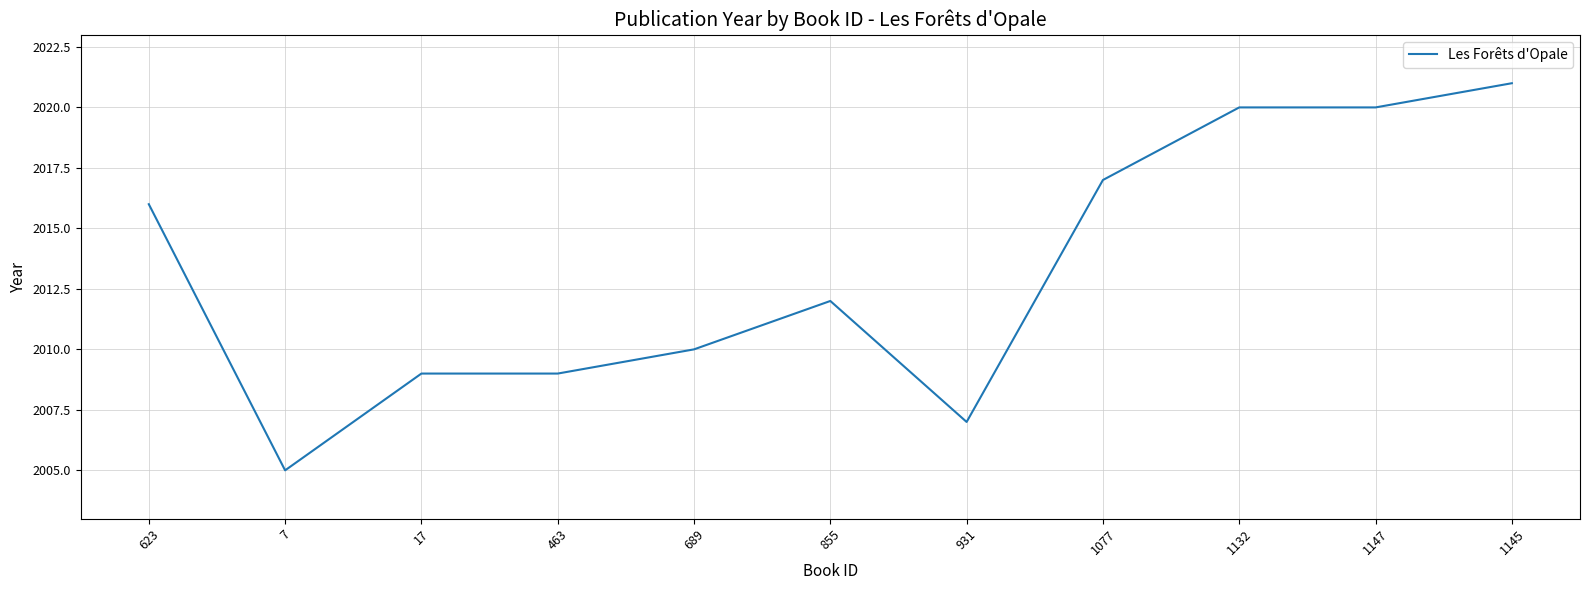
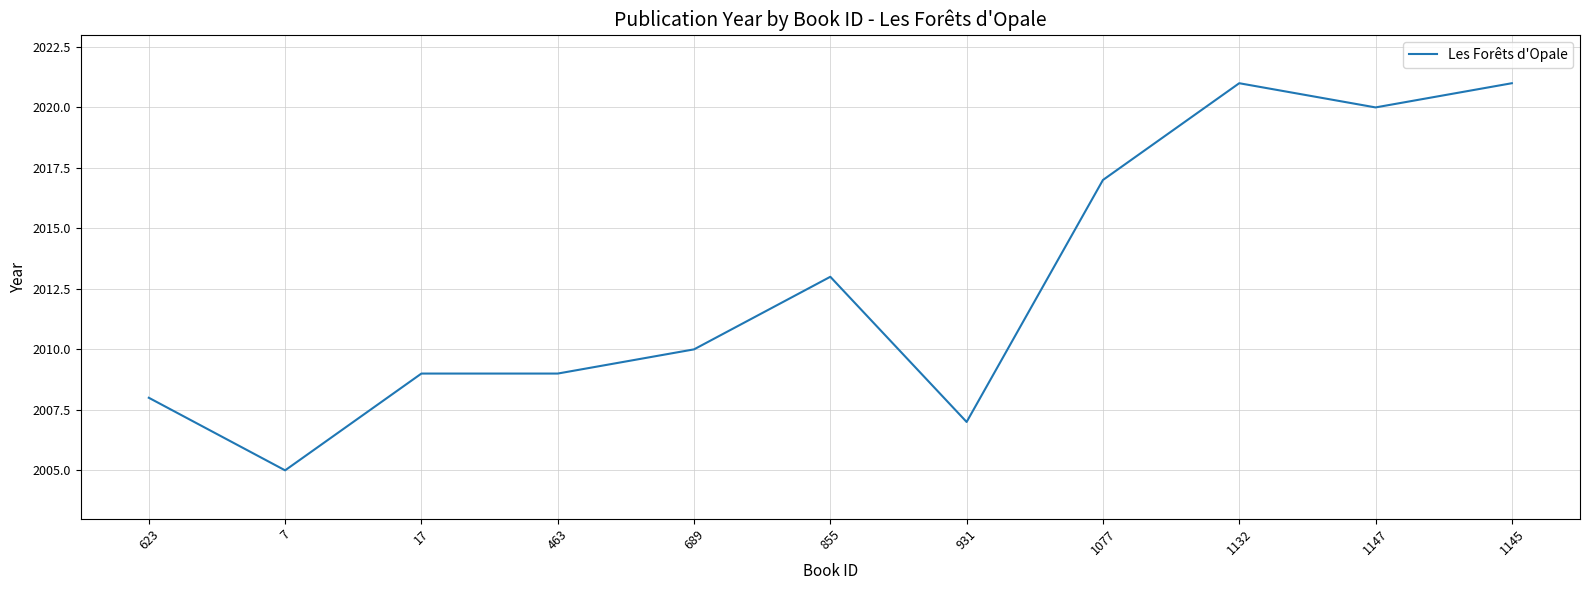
  {
-   "623": 2016,
+   "623": 2008,
    "7": 2005,
    "17": 2009,
    "463": 2009,
    "689": 2010,
-   "855": 2012,
+   "855": 2013,
    "931": 2007,
    "1077": 2017,
-   "1132": 2020,
+   "1132": 2021,
    "1147": 2020,
    "1145": 2021
  }
